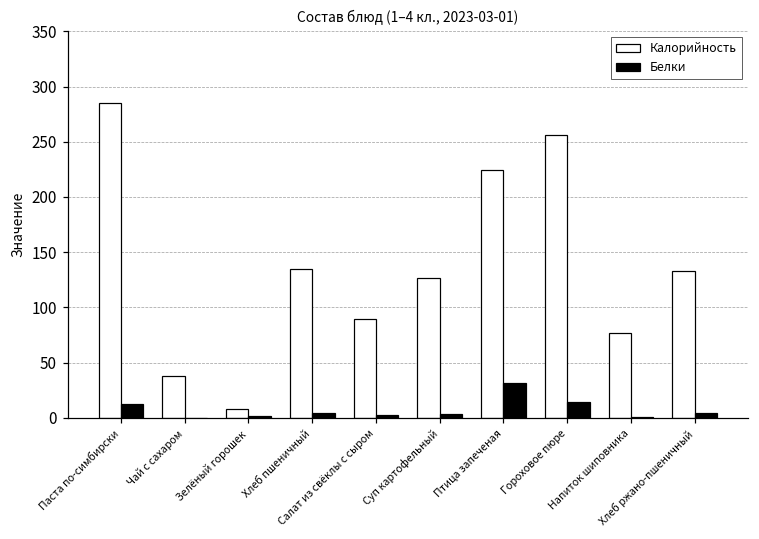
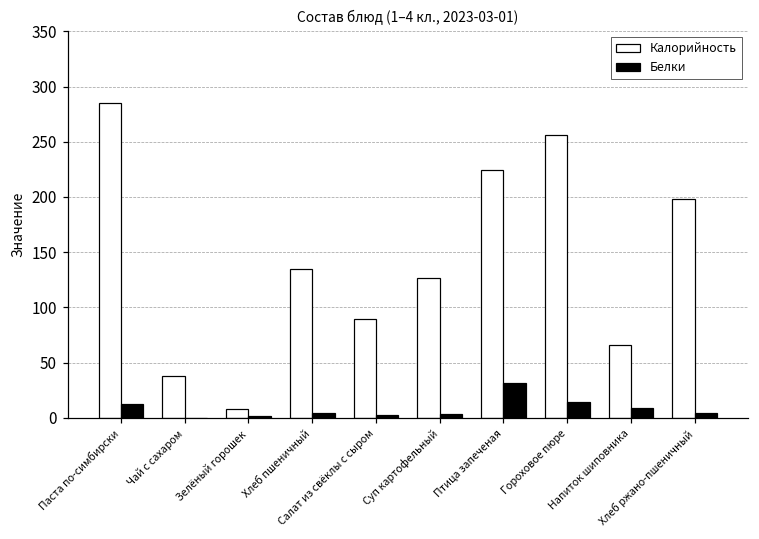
  {
    "Калорийность": {
      "Паста по-симбирски": 285,
      "Чай с сахаром": 37,
      "Зелёный горошек": 8,
      "Хлеб пшеничный": 134,
      "Салат из свёклы с сыром": 89,
      "Суп картофельный": 127,
      "Птица запеченая": 224,
      "Гороховое пюре": 256,
-     "Напиток шиповника": 77,
-     "Хлеб ржано-пшеничный": 133
+     "Напиток шиповника": 66,
+     "Хлеб ржано-пшеничный": 198
    },
    "Белки": {
      "Паста по-симбирски": 12,
      "Хлеб пшеничный": 4,
      "Суп картофельный": 3,
      "Птица запеченая": 31,
      "Гороховое пюре": 14,
-     "Напиток шиповника": 1,
+     "Напиток шиповника": 9,
      "Хлеб ржано-пшеничный": 5
    }
  }
